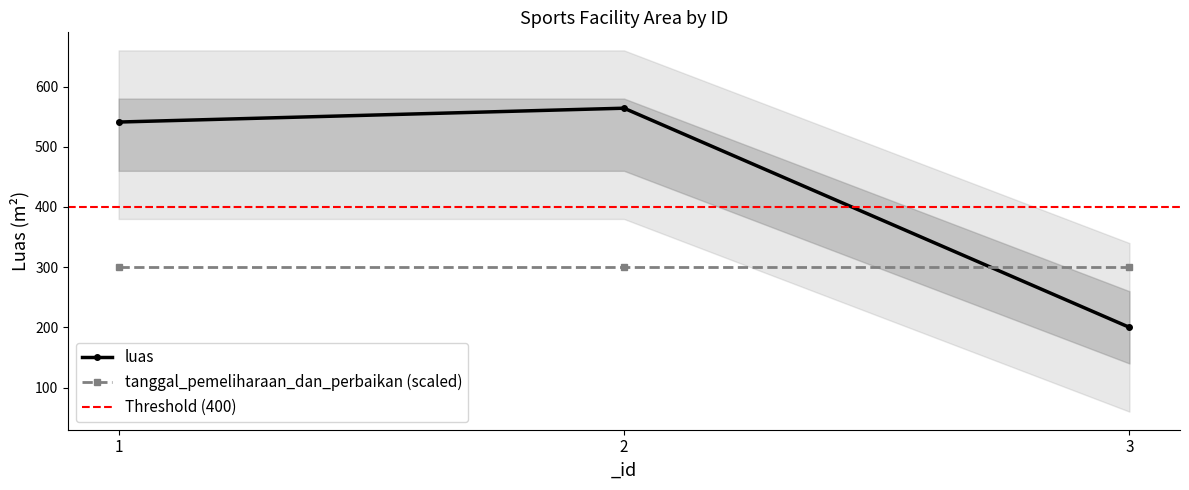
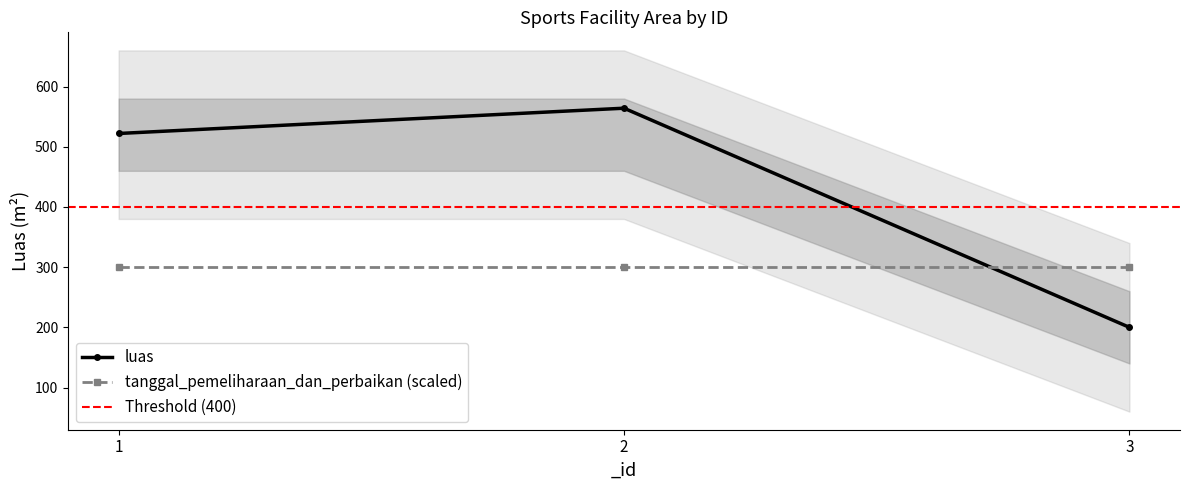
  {
    "luas": {
-     "1": 540,
+     "1": 520,
      "2": 560,
      "3": 200
    }
  }
